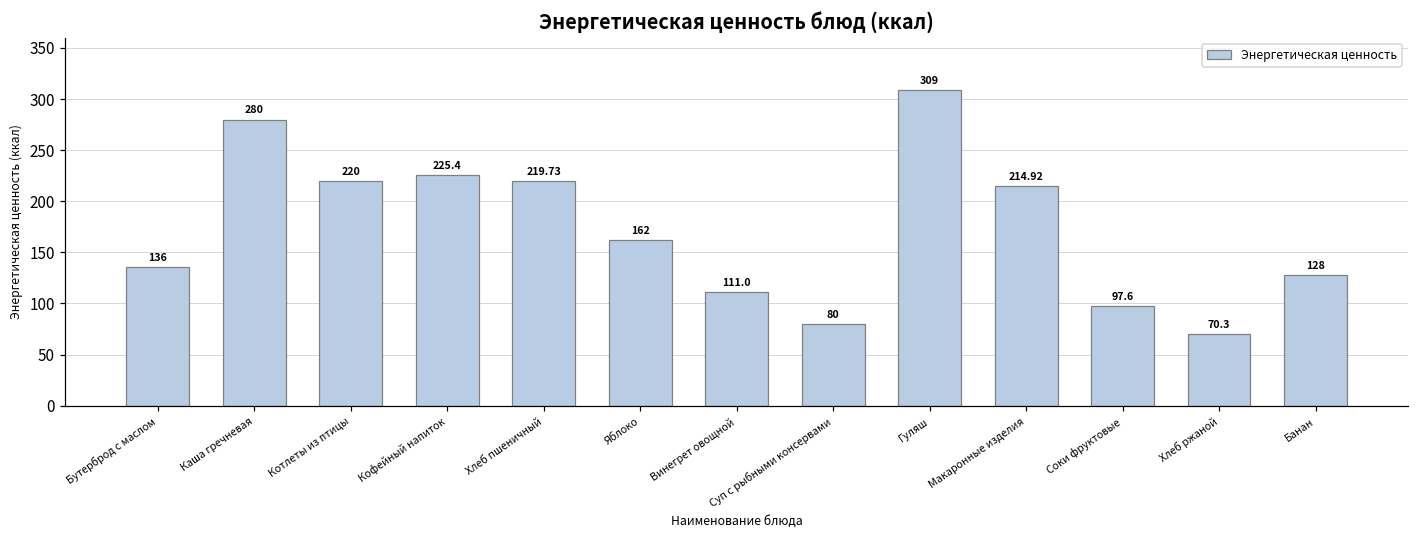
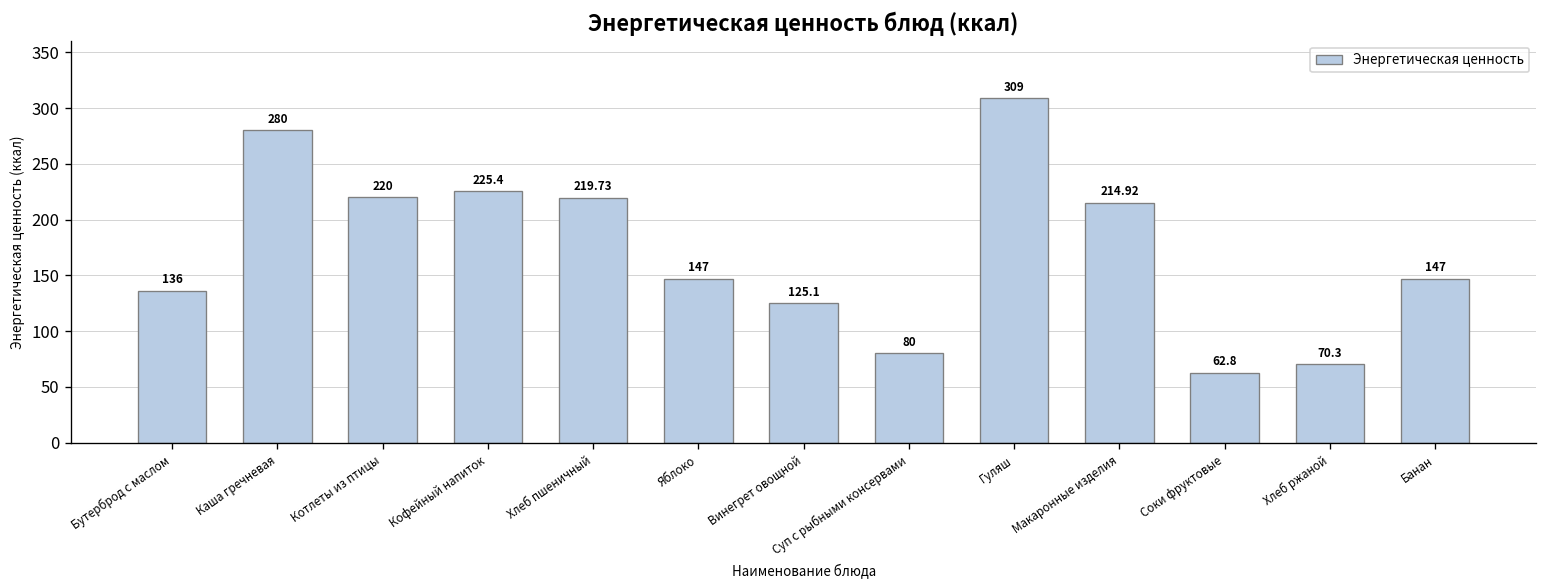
  {
    "Бутерброд с маслом": 136,
    "Каша гречневая": 280,
    "Котлеты из птицы": 220,
    "Кофейный напиток": 225.4,
    "Хлеб пшеничный": 219.73,
-   "Яблоко": 162,
-   "Винегрет овощной": 111.0,
+   "Яблоко": 147,
+   "Винегрет овощной": 125.1,
    "Суп с рыбными консервами": 80,
    "Гуляш": 309,
    "Макаронные изделия": 214.92,
-   "Соки фруктовые": 97.6,
+   "Соки фруктовые": 62.8,
    "Хлеб ржаной": 70.3,
-   "Банан": 128
+   "Банан": 147
  }
